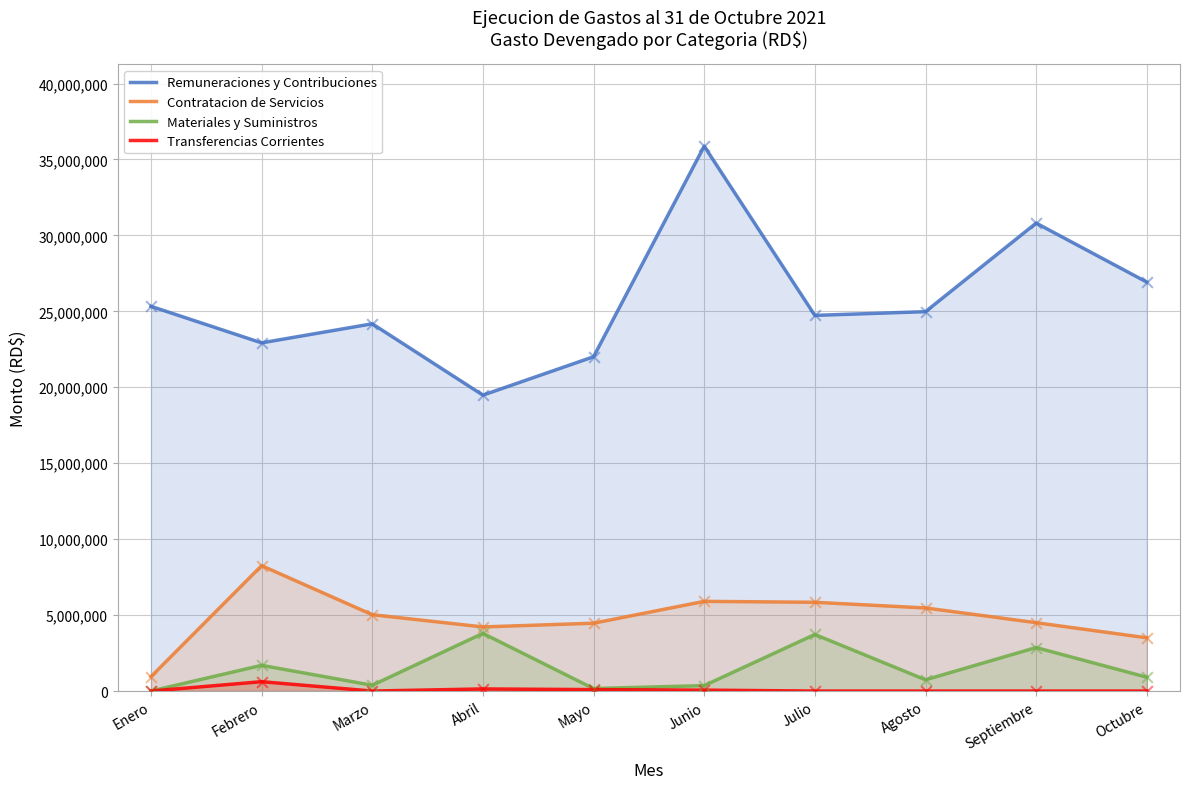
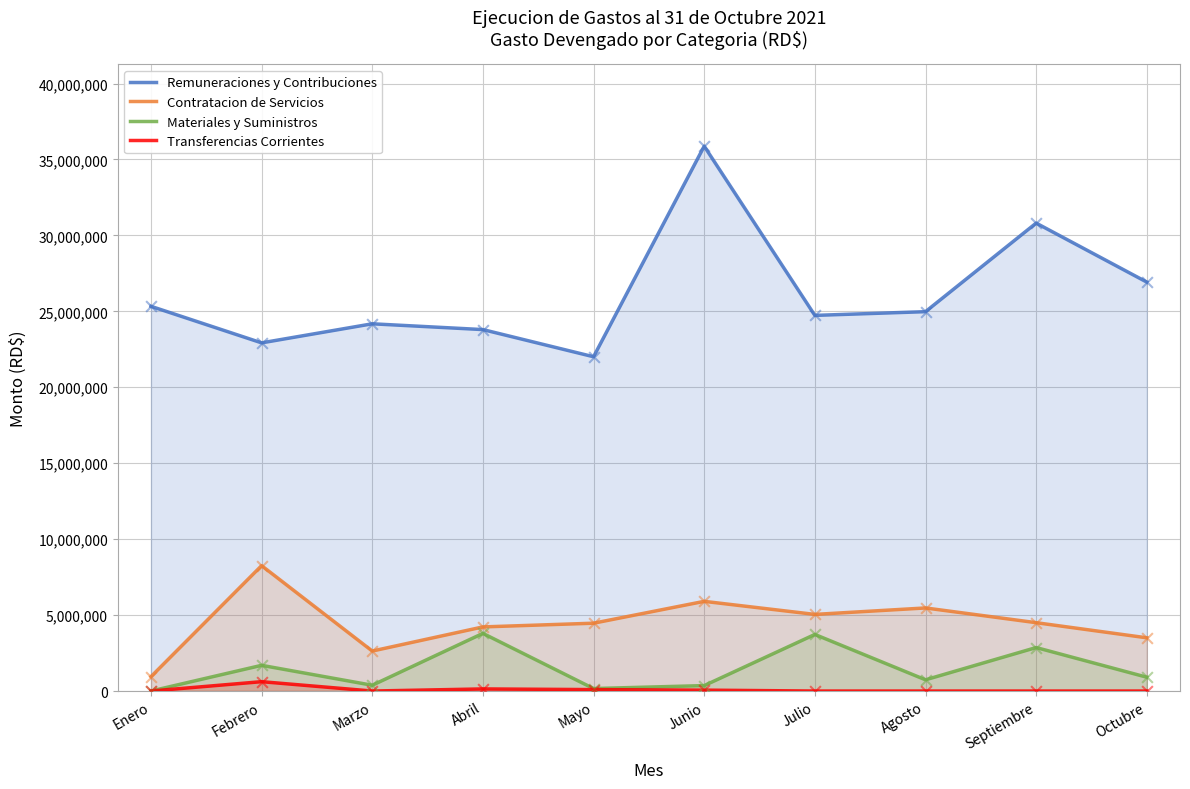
  {
    "Remuneraciones y Contribuciones": {
      "Enero": "25,300,000",
      "Febrero": "22,900,000",
      "Marzo": "24,200,000",
-     "Abril": "19,500,000",
+     "Abril": "23,800,000",
      "Mayo": "22,000,000",
      "Junio": "35,900,000",
      "Julio": "24,700,000",
      "Agosto": "25,000,000",
      "Septiembre": "30,800,000",
      "Octubre": "26,900,000"
    },
    "Contratacion de Servicios": {
      "Enero": "900,000",
      "Febrero": "8,300,000",
-     "Marzo": "5,000,000",
+     "Marzo": "2,600,000",
      "Abril": "4,200,000",
      "Mayo": "4,500,000",
      "Junio": "5,900,000",
-     "Julio": "5,800,000",
+     "Julio": "5,000,000",
      "Agosto": "5,500,000",
      "Septiembre": "4,500,000",
      "Octubre": "3,500,000"
    },
    "Materiales y Suministros": {
      "Febrero": "1,700,000",
      "Marzo": "400,000",
      "Abril": "3,800,000",
      "Junio": "400,000",
      "Julio": "3,700,000",
      "Agosto": "700,000",
      "Septiembre": "2,900,000",
      "Octubre": "900,000"
    },
    "Transferencias Corrientes": {
      "Febrero": "600,000",
      "Marzo": "0",
      "Abril": "100,000",
      "Junio": "100,000",
      "Julio": "0",
      "Agosto": "0",
      "Septiembre": "0",
      "Octubre": "0"
    }
  }
